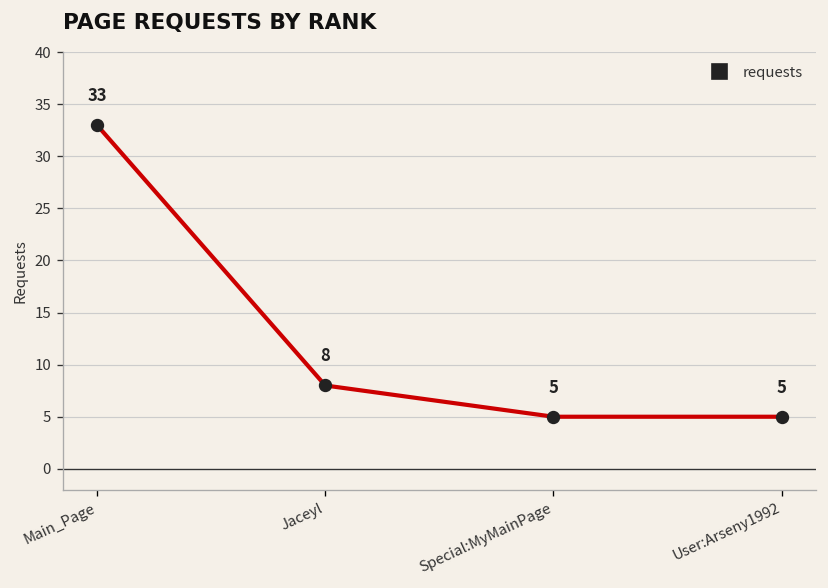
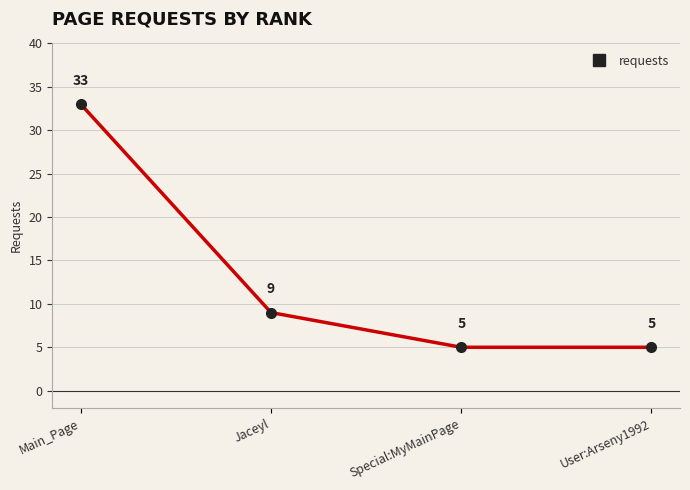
  {
    "Main_Page": 33,
-   "Jaceyl": 8,
+   "Jaceyl": 9,
    "Special:MyMainPage": 5,
    "User:Arseny1992": 5
  }
